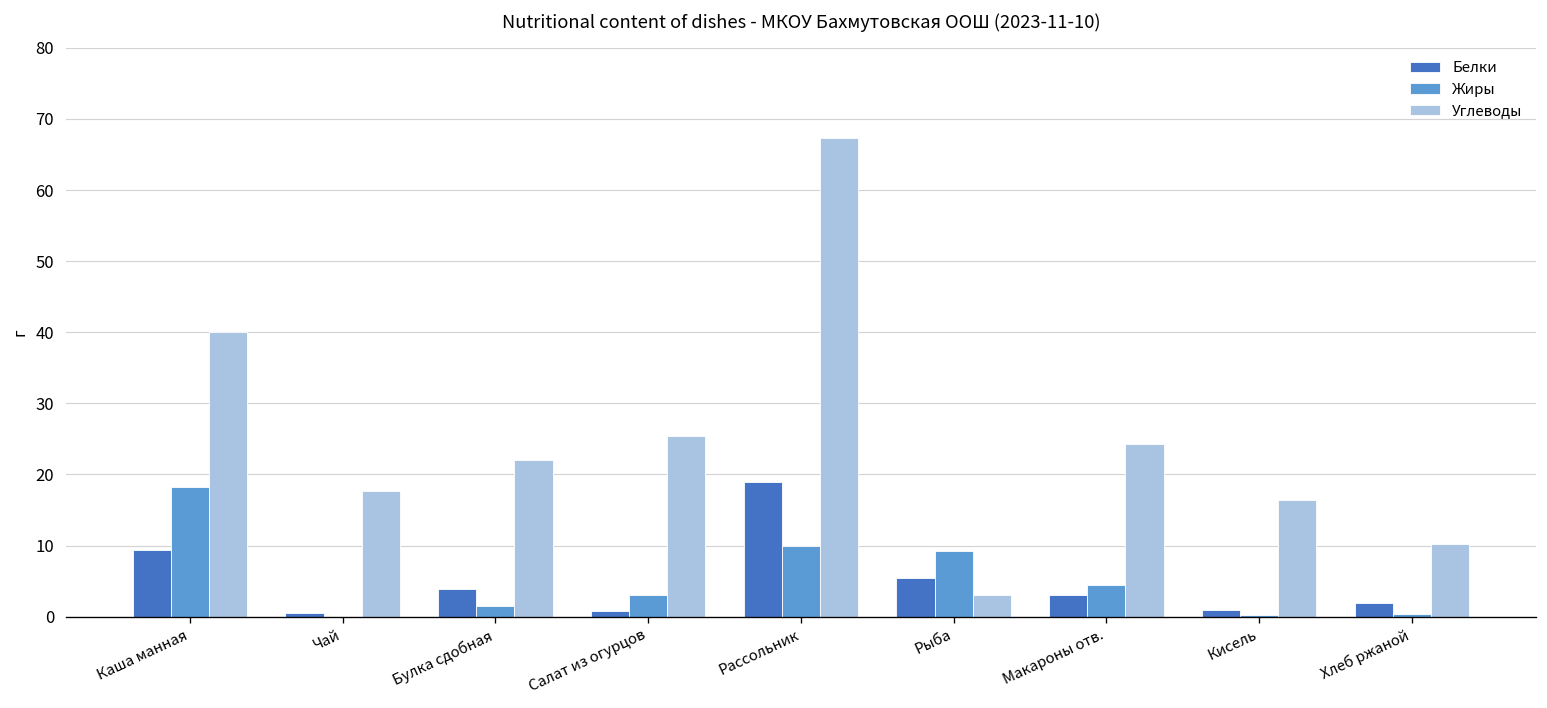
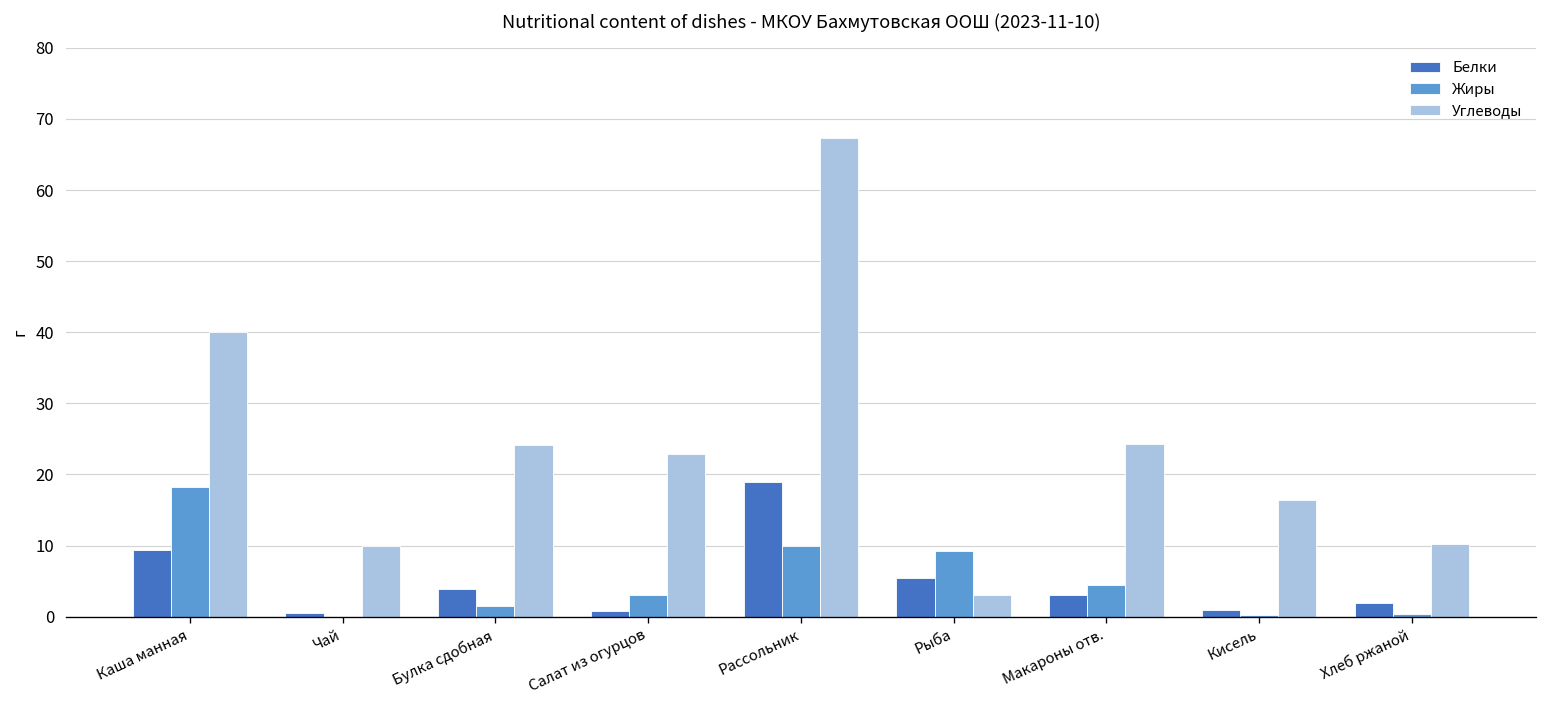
  {
    "Углеводы": {
      "Каша манная": 40,
-     "Чай": 18,
-     "Булка сдобная": 22,
-     "Салат из огурцов": 25,
+     "Чай": 10,
+     "Булка сдобная": 24,
+     "Салат из огурцов": 23,
      "Рассольник": 67,
      "Рыба": 3,
      "Макароны отв.": 24,
      "Кисель": 16,
      "Хлеб ржаной": 10
    }
  }
